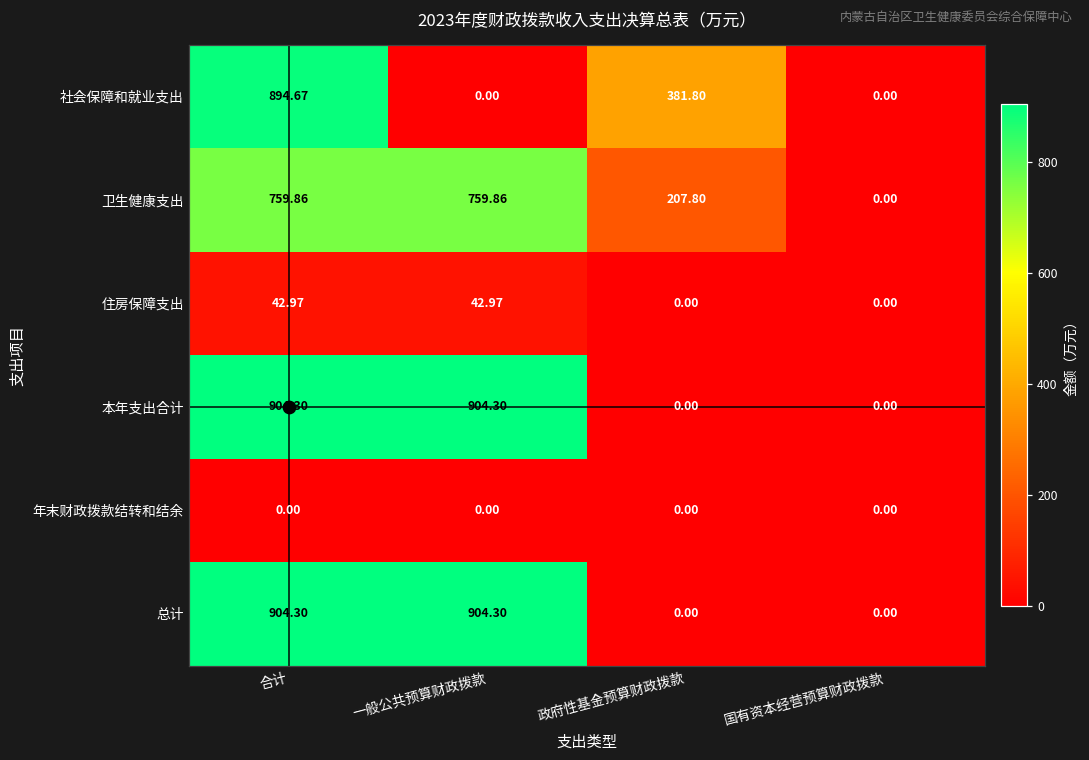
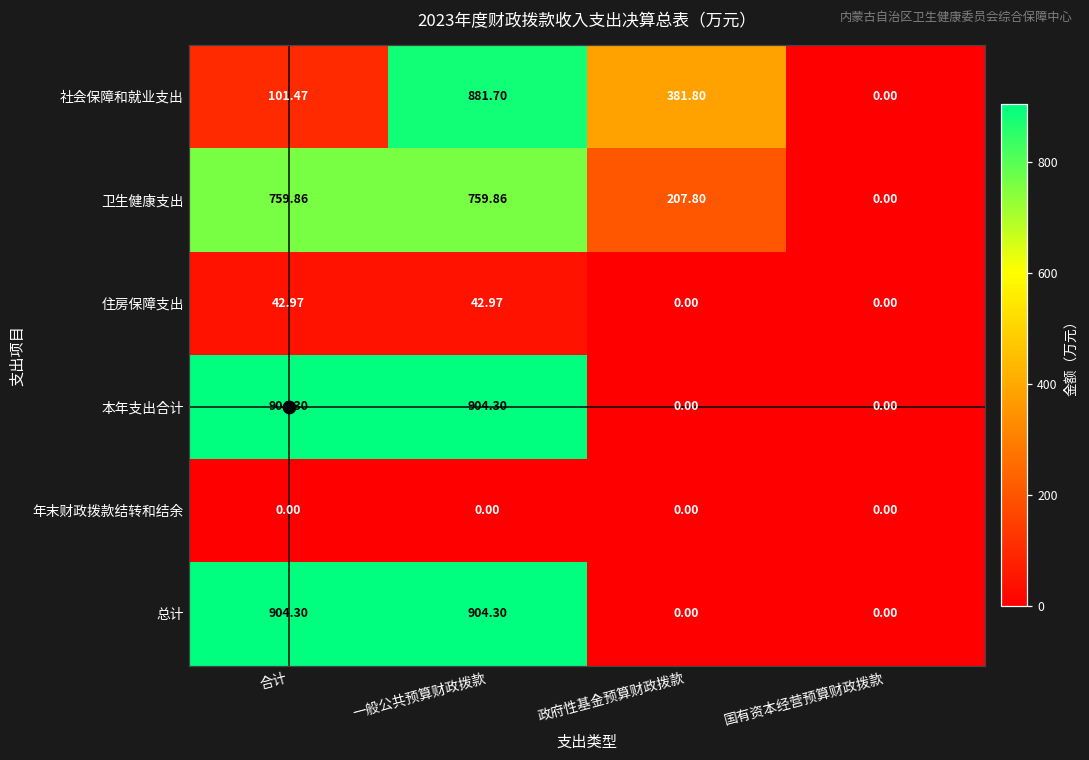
  {
    "社会保障和就业支出": {
-     "合计": 894.67,
-     "一般公共预算财政拨款": 0.00,
+     "合计": 101.47,
+     "一般公共预算财政拨款": 881.70,
      "政府性基金预算财政拨款": 381.80,
      "国有资本经营预算财政拨款": 0.00
    },
    "卫生健康支出": {
      "合计": 759.86,
      "一般公共预算财政拨款": 759.86,
      "政府性基金预算财政拨款": 207.80,
      "国有资本经营预算财政拨款": 0.00
    },
    "住房保障支出": {
      "合计": 42.97,
      "一般公共预算财政拨款": 42.97,
      "政府性基金预算财政拨款": 0.00,
      "国有资本经营预算财政拨款": 0.00
    },
    "本年支出合计": {
      "一般公共预算财政拨款": 904.30,
      "政府性基金预算财政拨款": 0.00,
      "国有资本经营预算财政拨款": 0.00
    },
    "年末财政拨款结转和结余": {
      "合计": 0.00,
      "一般公共预算财政拨款": 0.00,
      "政府性基金预算财政拨款": 0.00,
      "国有资本经营预算财政拨款": 0.00
    },
    "总计": {
      "合计": 904.30,
      "一般公共预算财政拨款": 904.30,
      "政府性基金预算财政拨款": 0.00,
      "国有资本经营预算财政拨款": 0.00
    }
  }
